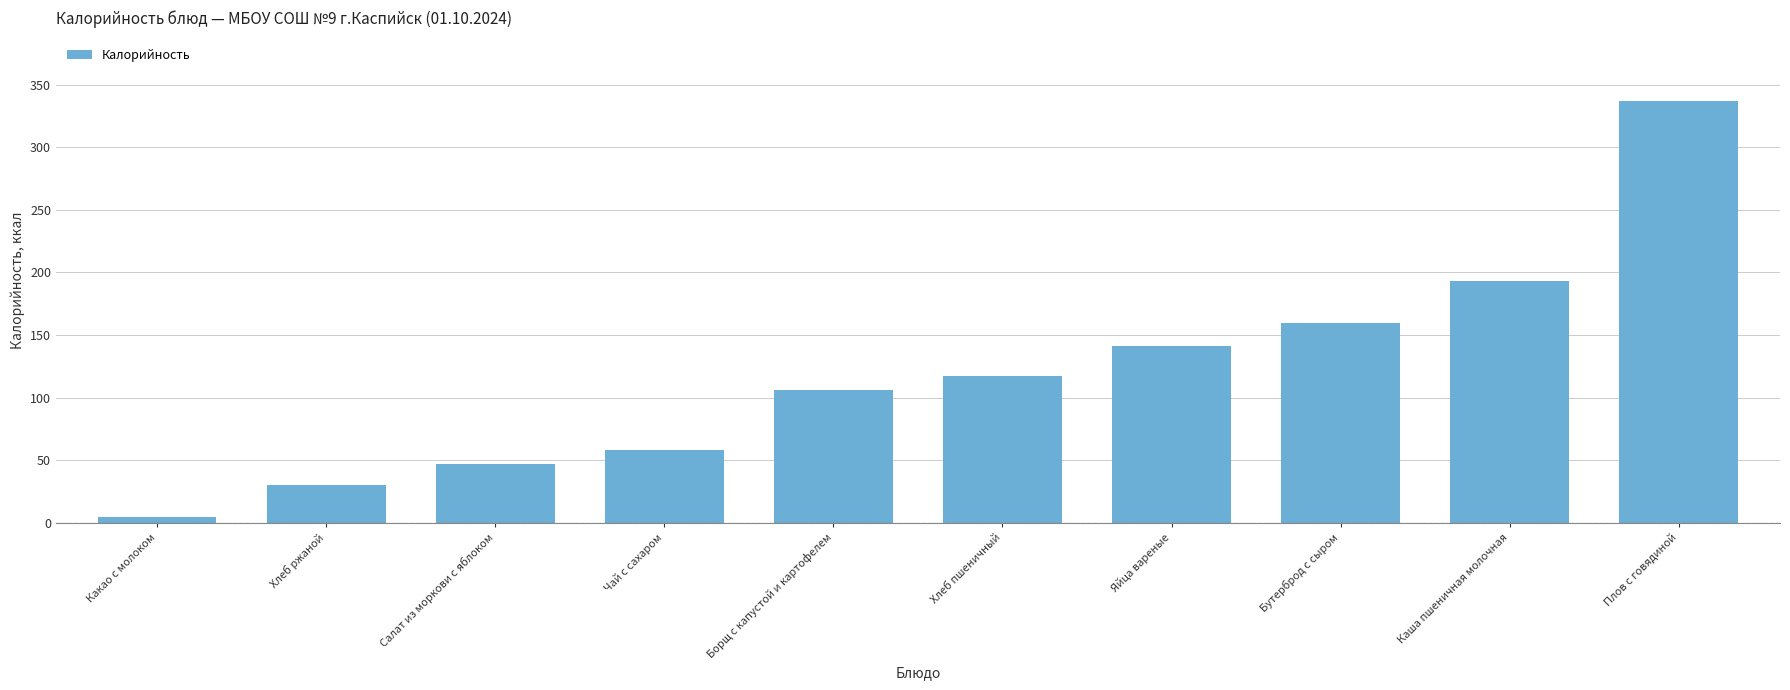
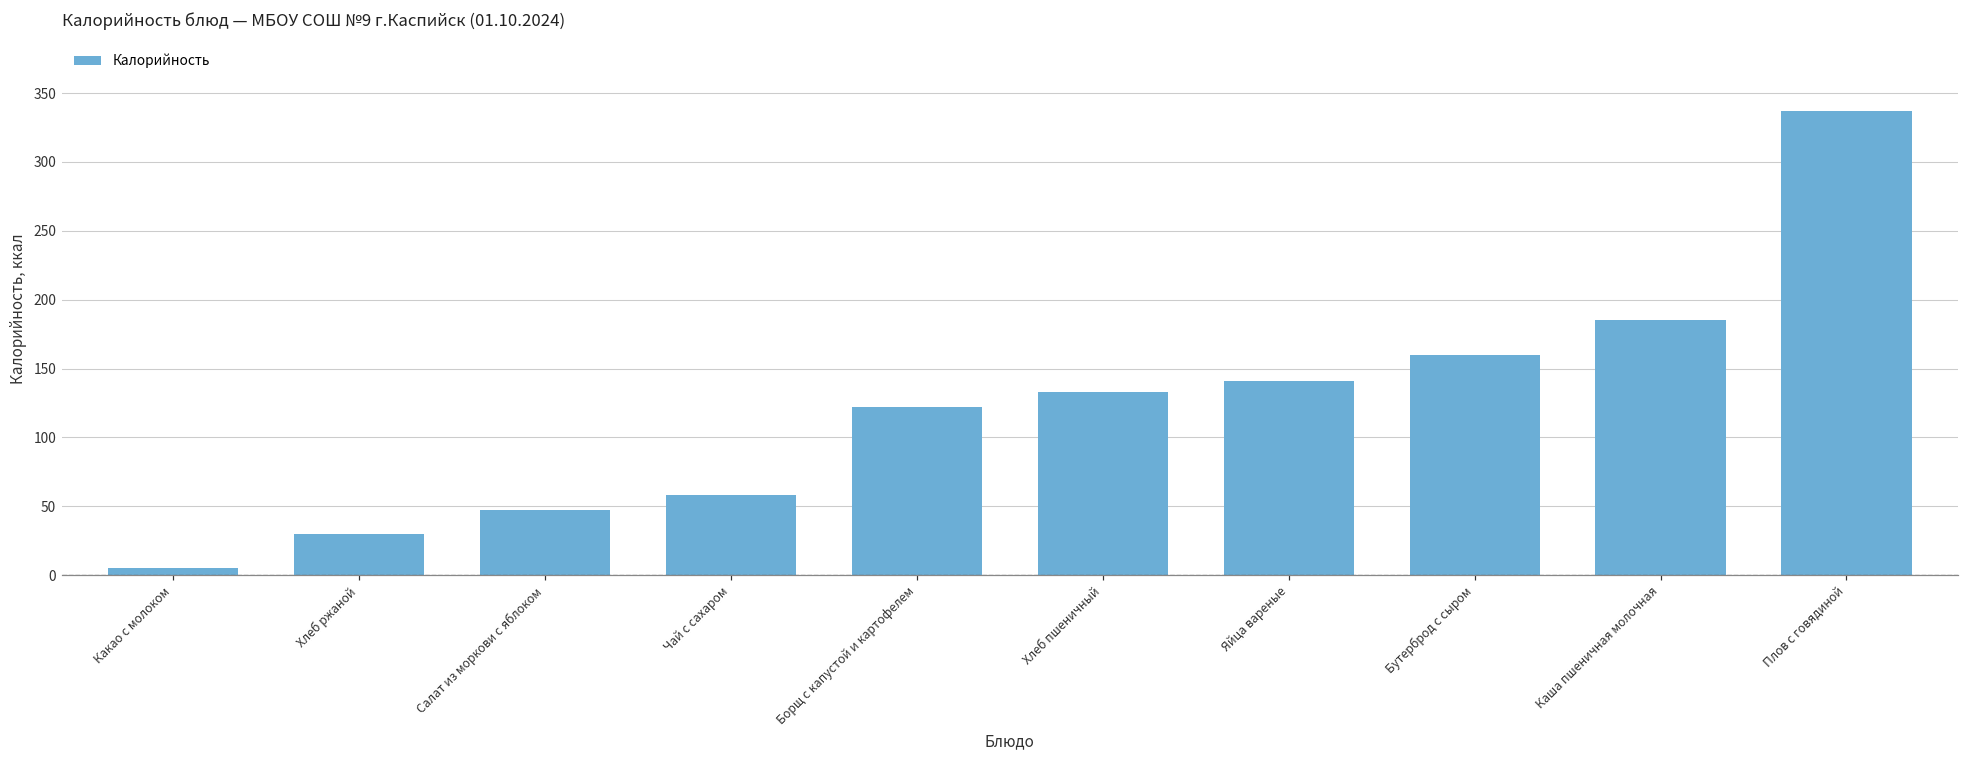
  {
    "Какао с молоком": 5,
    "Хлеб ржаной": 30,
    "Салат из моркови с яблоком": 47,
    "Чай с сахаром": 58,
-   "Борщ с капустой и картофелем": 106,
-   "Хлеб пшеничный": 117,
+   "Борщ с капустой и картофелем": 122,
+   "Хлеб пшеничный": 133,
    "Яйца вареные": 141,
    "Бутерброд с сыром": 160,
-   "Каша пшеничная молочная": 193,
+   "Каша пшеничная молочная": 185,
    "Плов с говядиной": 337
  }
